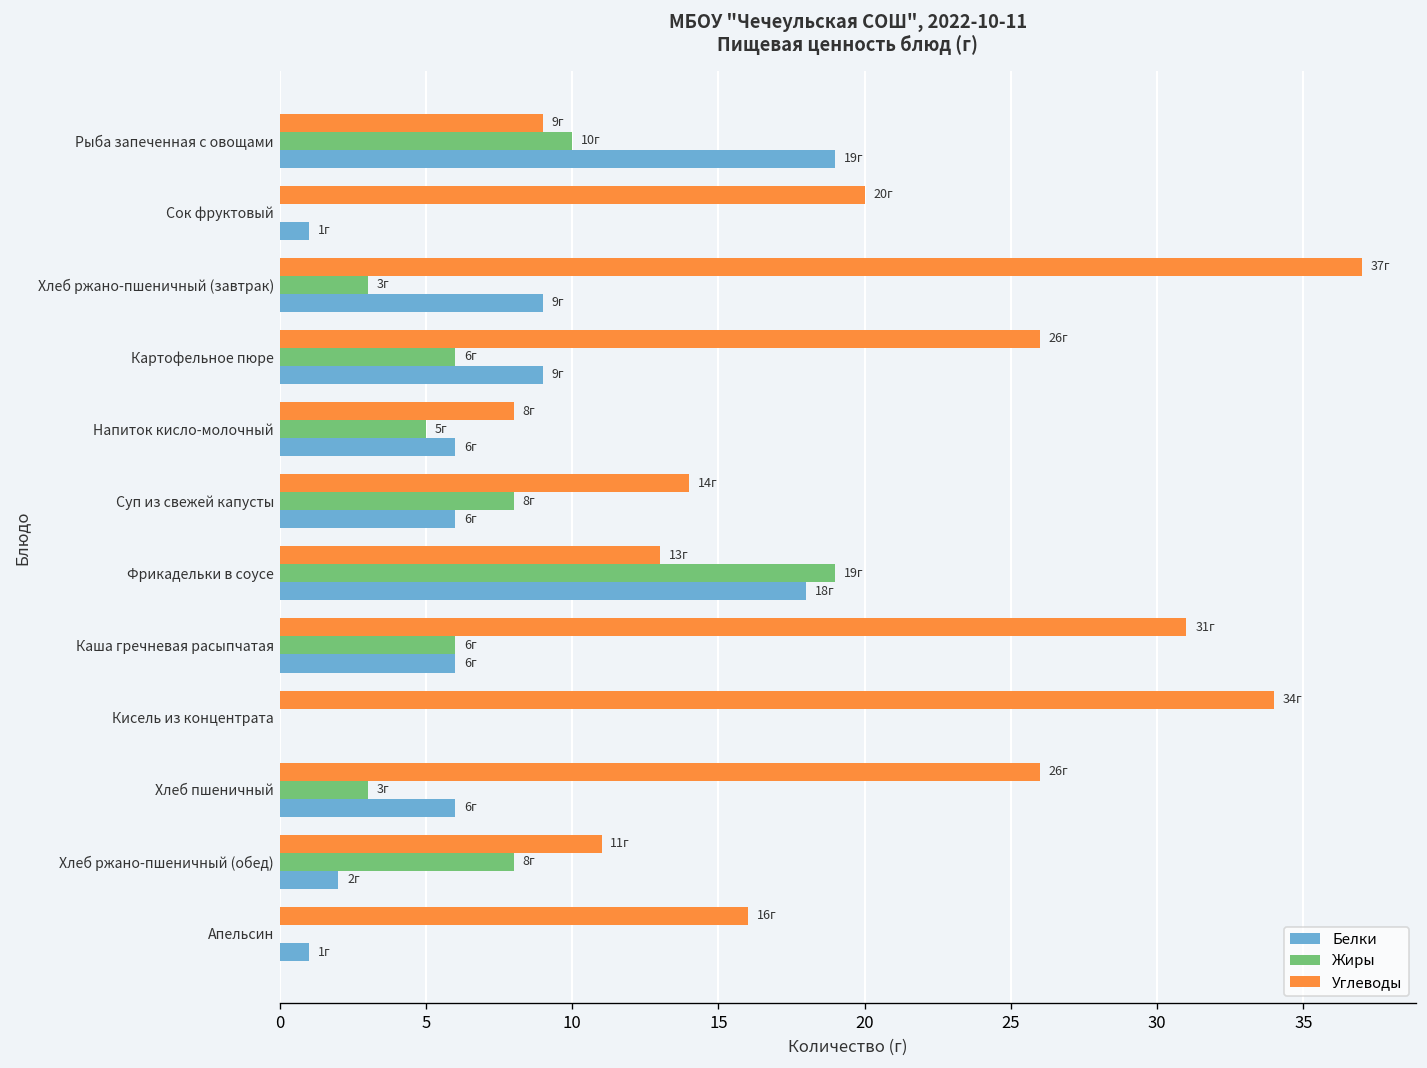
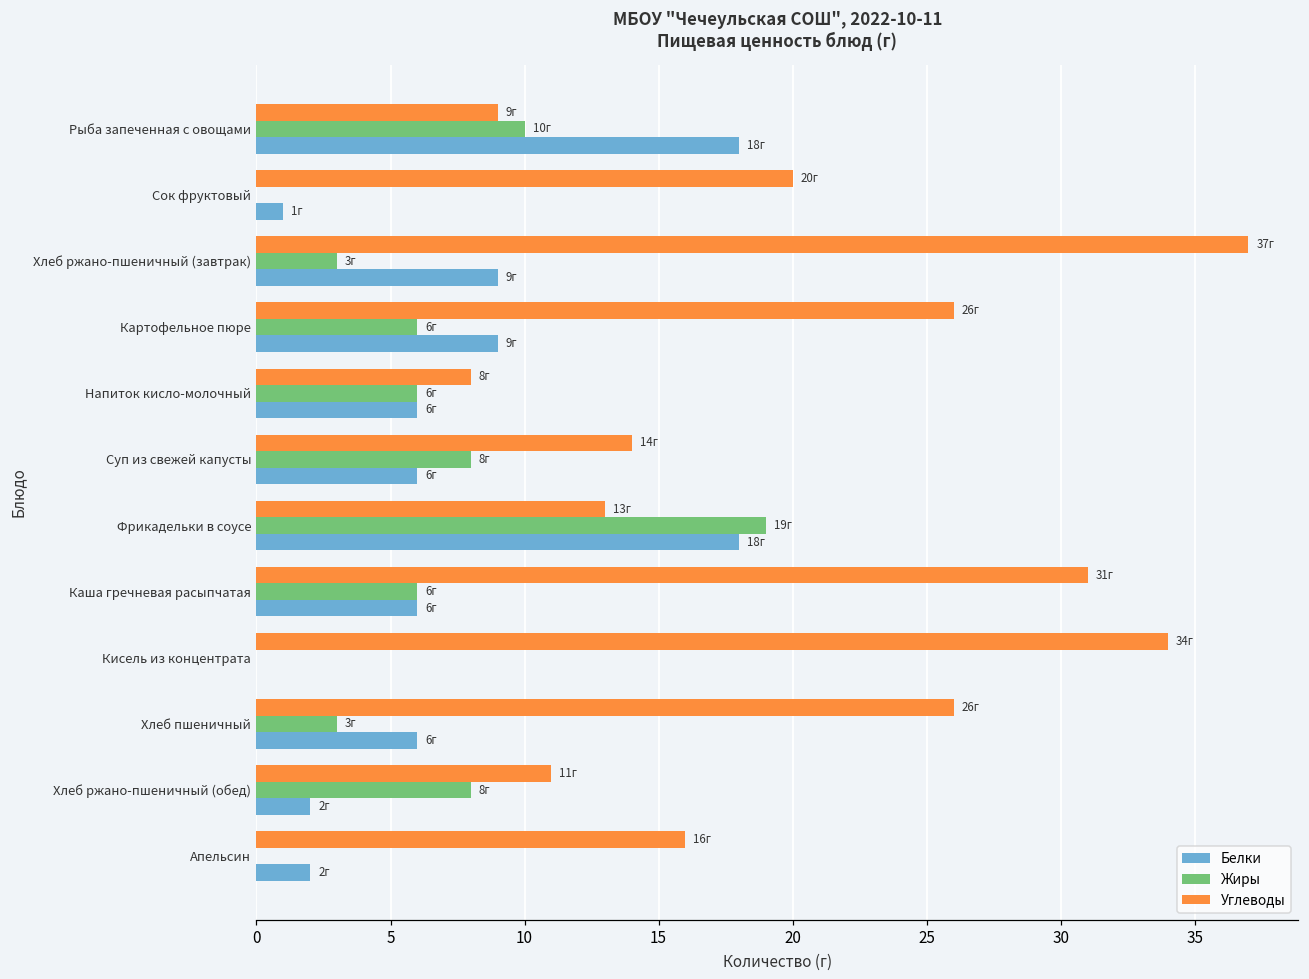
  {
    "Белки": {
-     "Рыба запеченная с овощами": "19г",
+     "Рыба запеченная с овощами": "18г",
      "Сок фруктовый": "1г",
      "Хлеб ржано-пшеничный (завтрак)": "9г",
      "Картофельное пюре": "9г",
      "Напиток кисло-молочный": "6г",
      "Суп из свежей капусты": "6г",
      "Фрикадельки в соусе": "18г",
      "Каша гречневая расыпчатая": "6г",
      "Хлеб пшеничный": "6г",
      "Хлеб ржано-пшеничный (обед)": "2г",
-     "Апельсин": "1г"
+     "Апельсин": "2г"
    },
    "Жиры": {
      "Рыба запеченная с овощами": "10г",
      "Хлеб ржано-пшеничный (завтрак)": "3г",
      "Картофельное пюре": "6г",
-     "Напиток кисло-молочный": "5г",
+     "Напиток кисло-молочный": "6г",
      "Суп из свежей капусты": "8г",
      "Фрикадельки в соусе": "19г",
      "Каша гречневая расыпчатая": "6г",
      "Хлеб пшеничный": "3г",
      "Хлеб ржано-пшеничный (обед)": "8г"
    },
    "Углеводы": {
      "Рыба запеченная с овощами": "9г",
      "Сок фруктовый": "20г",
      "Хлеб ржано-пшеничный (завтрак)": "37г",
      "Картофельное пюре": "26г",
      "Напиток кисло-молочный": "8г",
      "Суп из свежей капусты": "14г",
      "Фрикадельки в соусе": "13г",
      "Каша гречневая расыпчатая": "31г",
      "Кисель из концентрата": "34г",
      "Хлеб пшеничный": "26г",
      "Хлеб ржано-пшеничный (обед)": "11г",
      "Апельсин": "16г"
    }
  }
